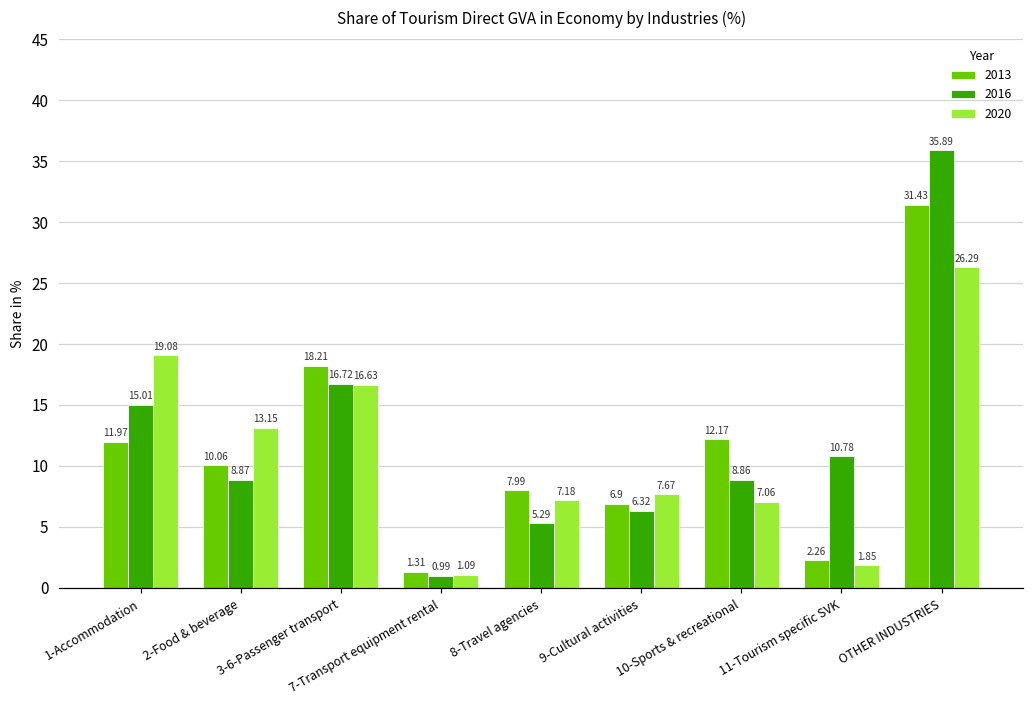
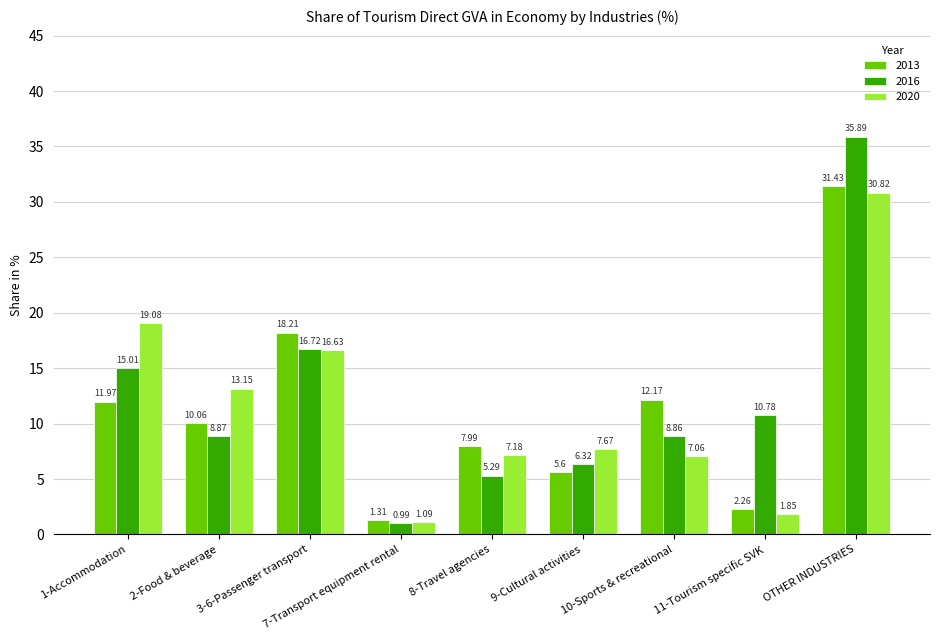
  {
    "2013": {
      "1-Accommodation": 11.97,
      "2-Food & beverage": 10.06,
      "3-6-Passenger transport": 18.21,
      "7-Transport equipment rental": 1.31,
      "8-Travel agencies": 7.99,
-     "9-Cultural activities": 6.9,
+     "9-Cultural activities": 5.6,
      "10-Sports & recreational": 12.17,
      "11-Tourism specific SVK": 2.26,
      "OTHER INDUSTRIES": 31.43
    },
    "2016": {
      "1-Accommodation": 15.01,
      "2-Food & beverage": 8.87,
      "3-6-Passenger transport": 16.72,
      "7-Transport equipment rental": 0.99,
      "8-Travel agencies": 5.29,
      "9-Cultural activities": 6.32,
      "10-Sports & recreational": 8.86,
      "11-Tourism specific SVK": 10.78,
      "OTHER INDUSTRIES": 35.89
    },
    "2020": {
      "1-Accommodation": 19.08,
      "2-Food & beverage": 13.15,
      "3-6-Passenger transport": 16.63,
      "7-Transport equipment rental": 1.09,
      "8-Travel agencies": 7.18,
      "9-Cultural activities": 7.67,
      "10-Sports & recreational": 7.06,
      "11-Tourism specific SVK": 1.85,
-     "OTHER INDUSTRIES": 26.29
+     "OTHER INDUSTRIES": 30.82
    }
  }
